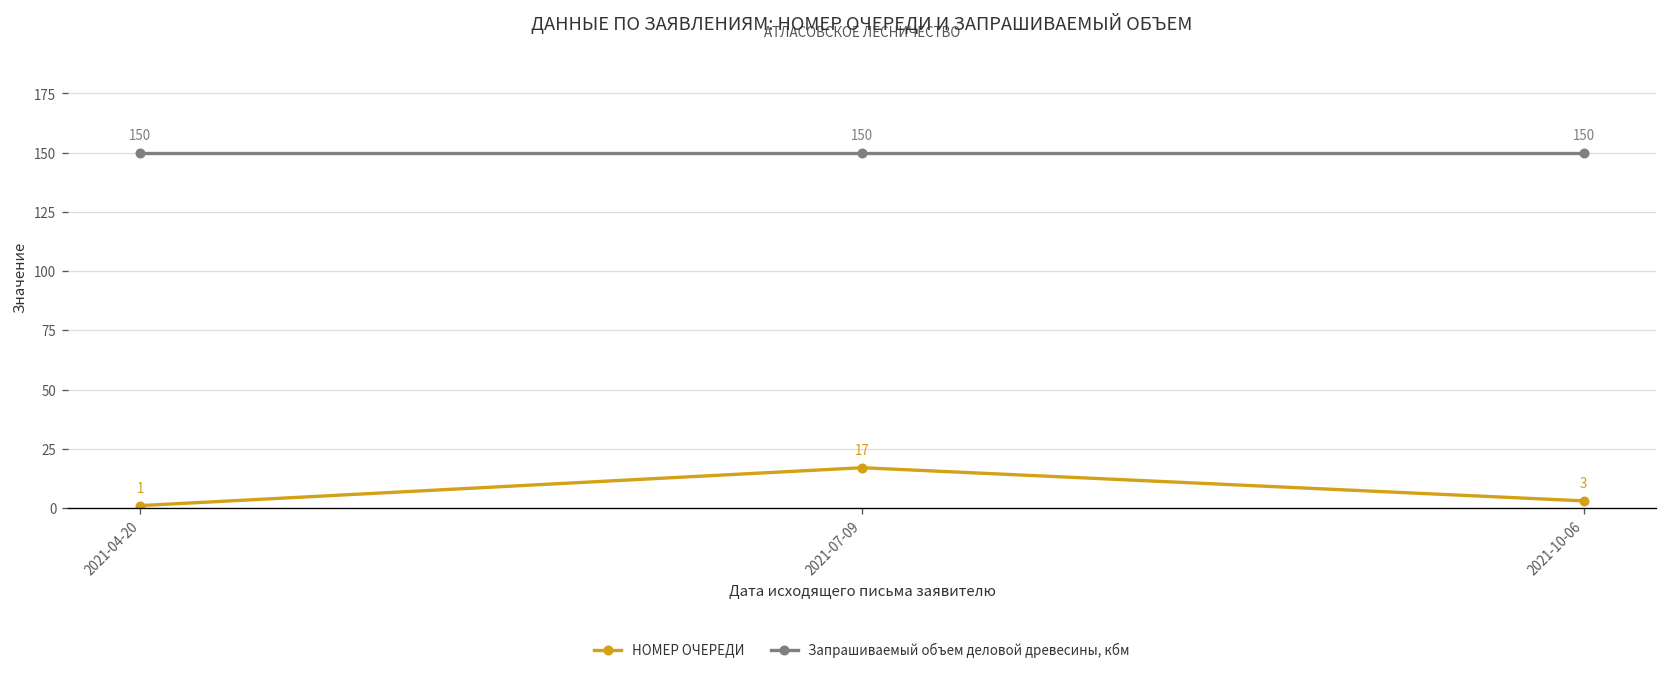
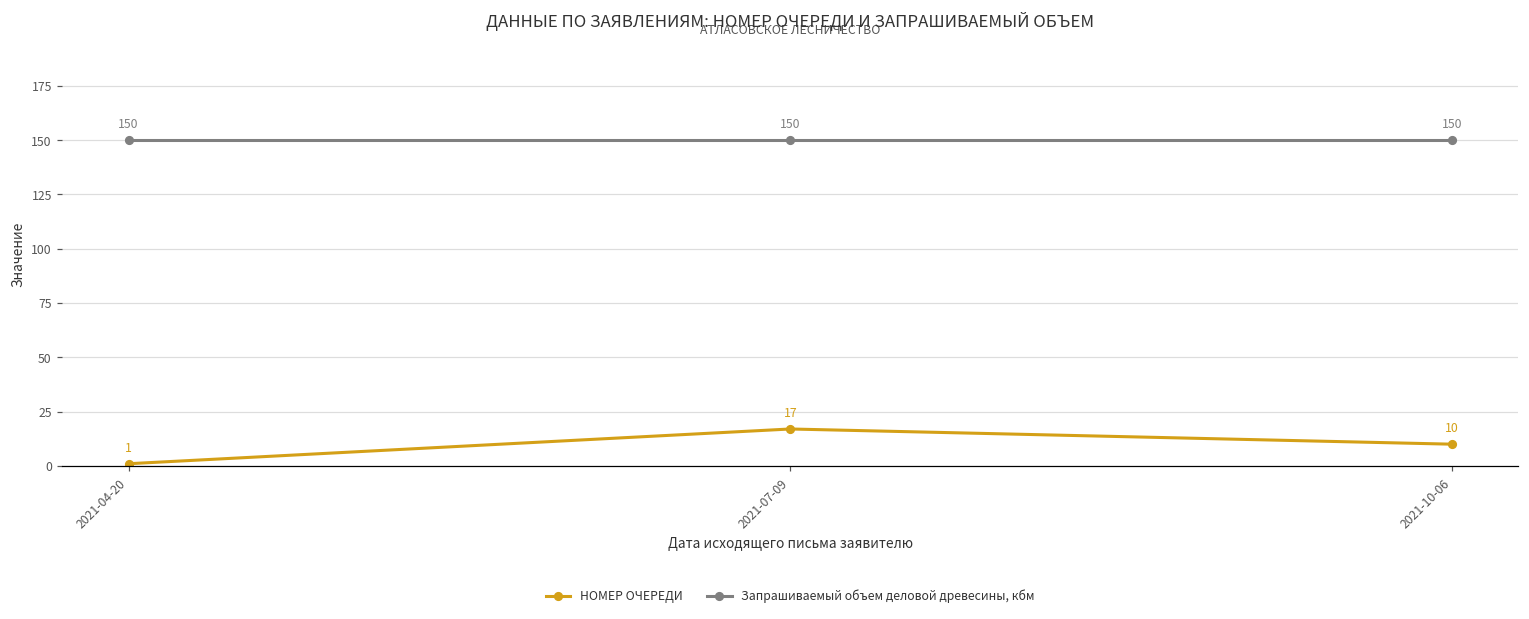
  {
    "НОМЕР ОЧЕРЕДИ": {
      "2021-04-20": 1,
      "2021-07-09": 17,
-     "2021-10-06": 3
+     "2021-10-06": 10
    },
    "Запрашиваемый объем деловой древесины, кбм": {
      "2021-04-20": 150,
      "2021-07-09": 150,
      "2021-10-06": 150
    }
  }
